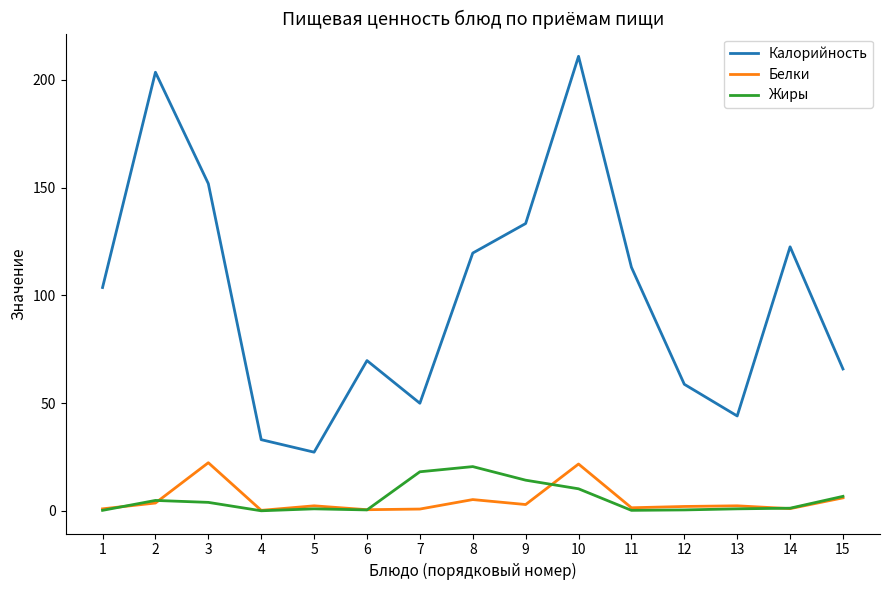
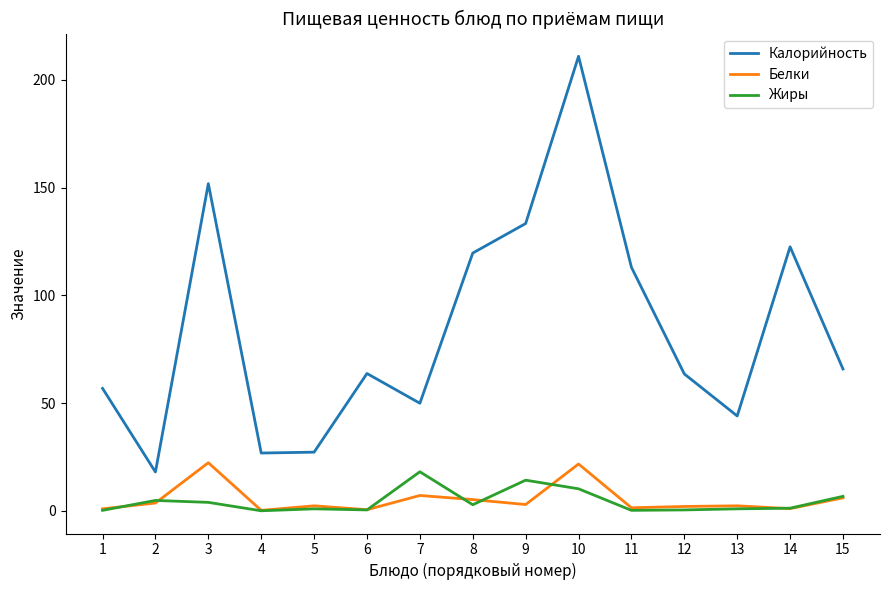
  {
    "Калорийность": {
-     "1": 104,
-     "2": 204,
+     "1": 57,
+     "2": 18,
      "3": 152,
-     "4": 33,
+     "4": 27,
      "5": 27,
-     "6": 70,
+     "6": 64,
      "7": 50,
      "8": 120,
      "9": 133,
      "10": 211,
      "11": 113,
-     "12": 59,
+     "12": 64,
      "13": 44,
      "14": 123,
      "15": 66
    },
    "Белки": {
      "2": 4,
      "3": 22,
      "5": 2,
-     "7": 1,
+     "7": 7,
      "8": 5,
      "9": 3,
      "10": 22,
      "12": 2,
      "13": 2
    },
    "Жиры": {
      "2": 5,
      "3": 4,
      "5": 1,
      "7": 18,
-     "8": 21,
+     "8": 3,
      "9": 14,
      "10": 10,
      "12": 0,
      "13": 1
    }
  }
